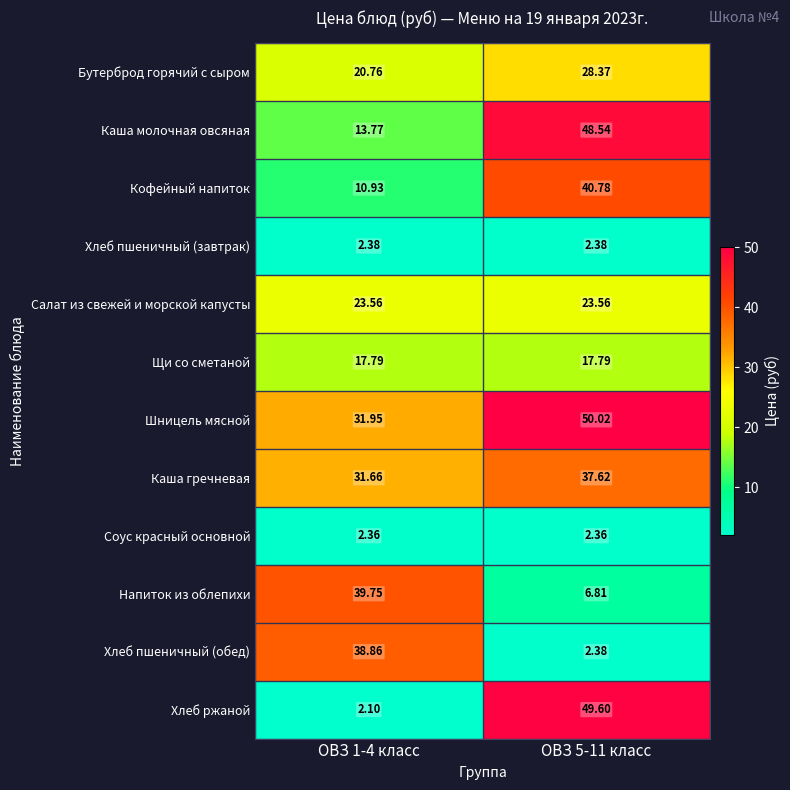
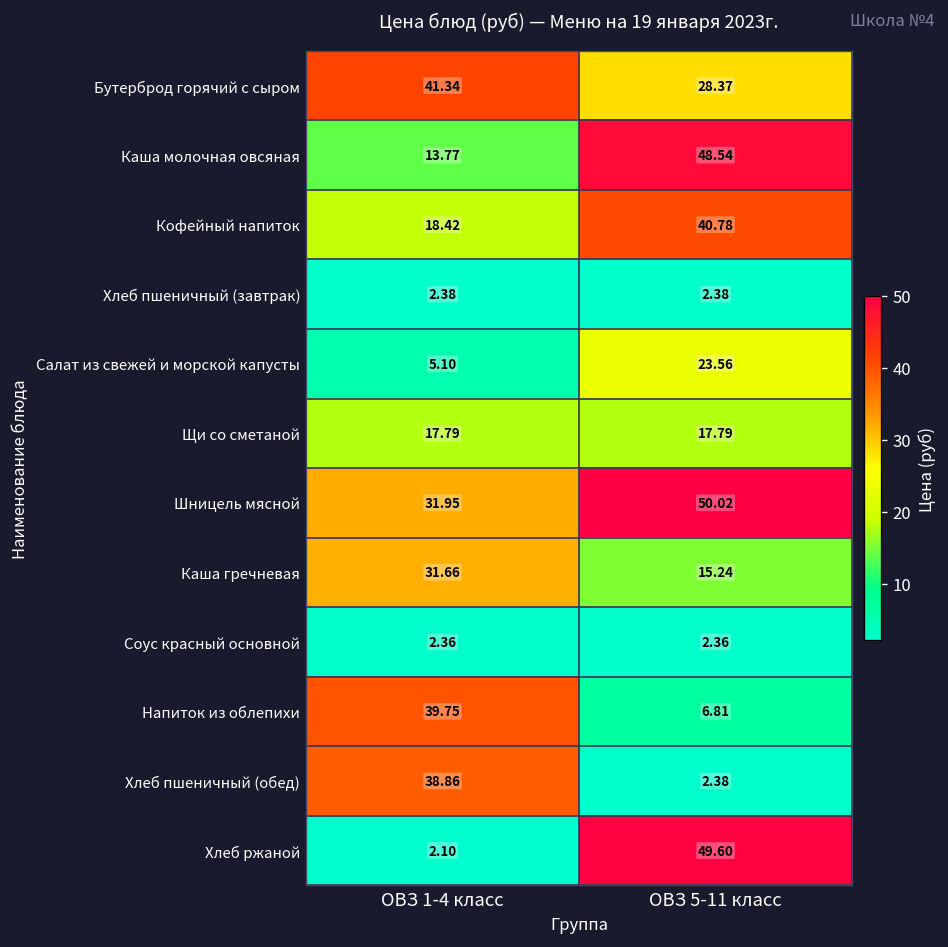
  {
    "Бутерброд горячий с сыром": {
-     "ОВЗ 1-4 класс": 20.76
+     "ОВЗ 1-4 класс": 41.34
    },
    "Кофейный напиток": {
-     "ОВЗ 1-4 класс": 10.93
+     "ОВЗ 1-4 класс": 18.42
    },
    "Салат из свежей и морской капусты": {
-     "ОВЗ 1-4 класс": 23.56
+     "ОВЗ 1-4 класс": 5.10
    },
    "Каша гречневая": {
-     "ОВЗ 5-11 класс": 37.62
+     "ОВЗ 5-11 класс": 15.24
    }
  }
